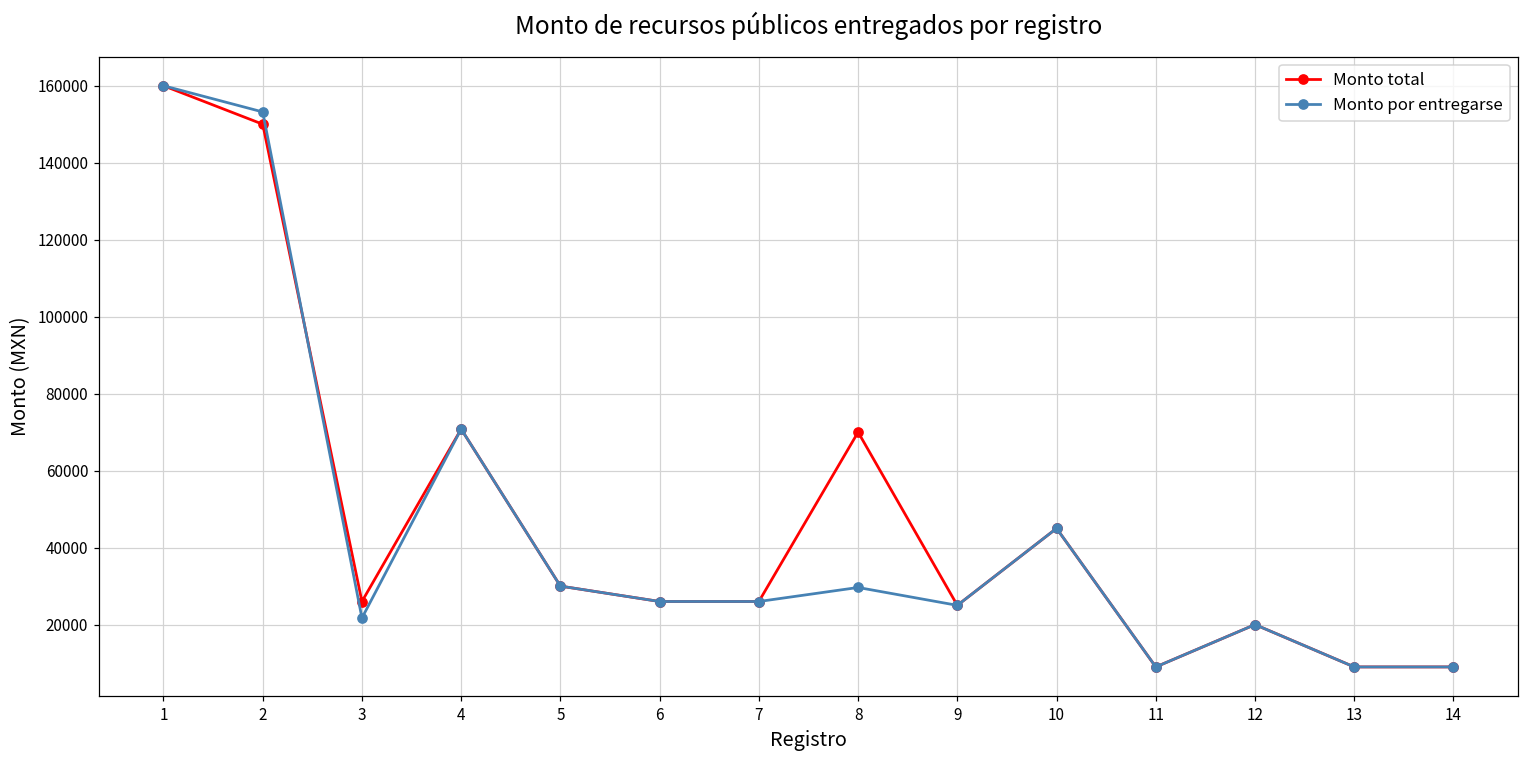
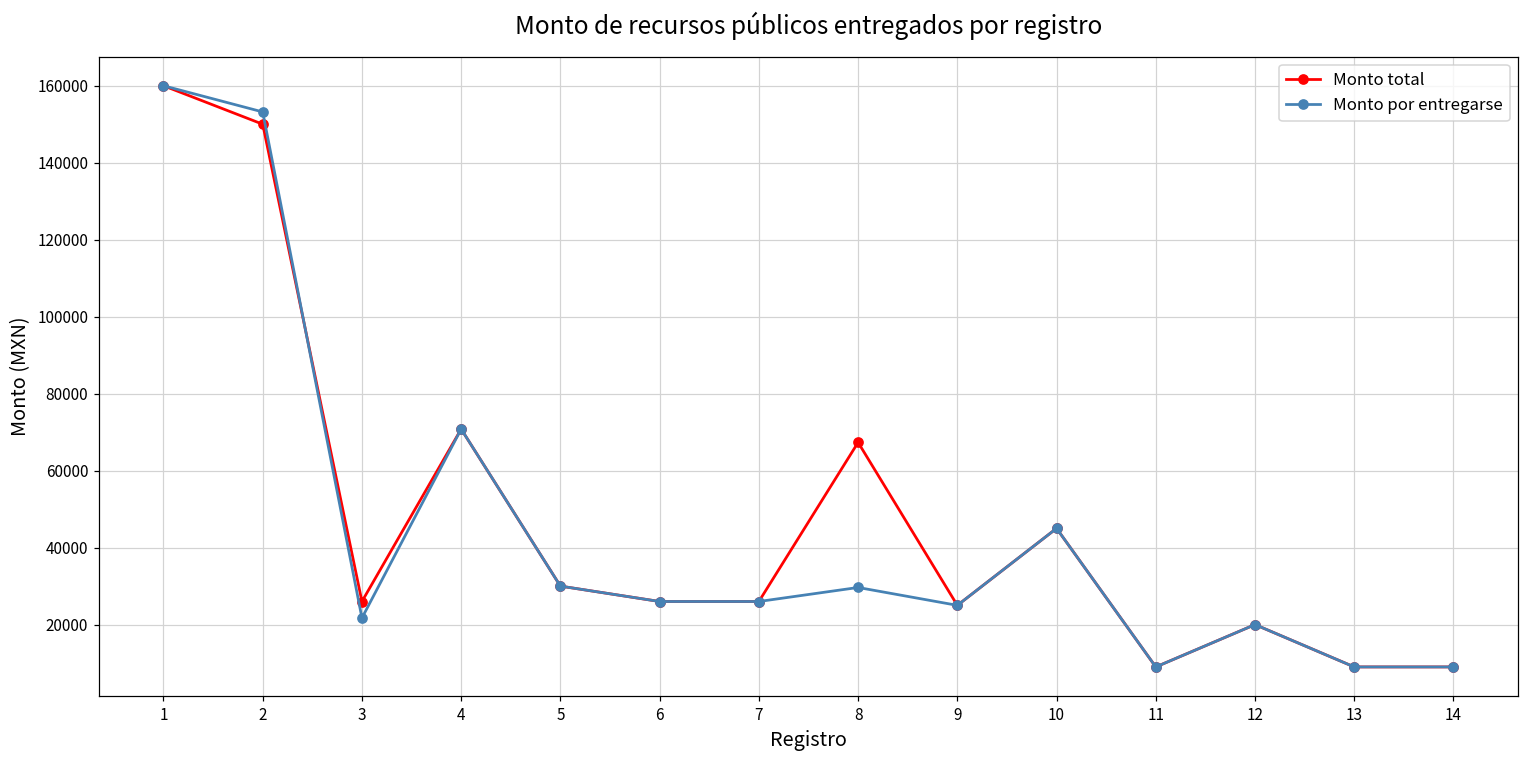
  {
    "Monto total": {
      "2": 150000,
      "3": 26000,
-     "8": 70000
+     "8": 67000
    },
    "Monto por entregarse": {
      "2": 153000,
      "3": 22000,
      "8": 30000
    }
  }
